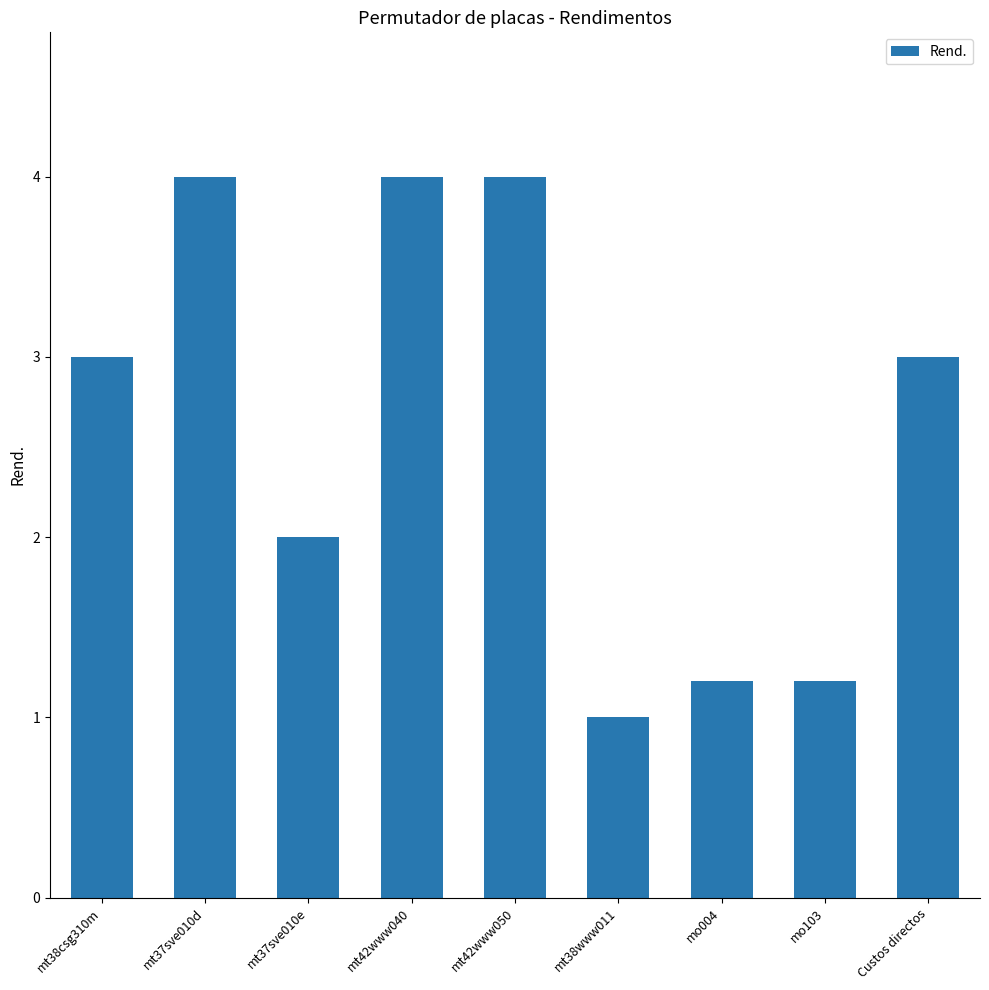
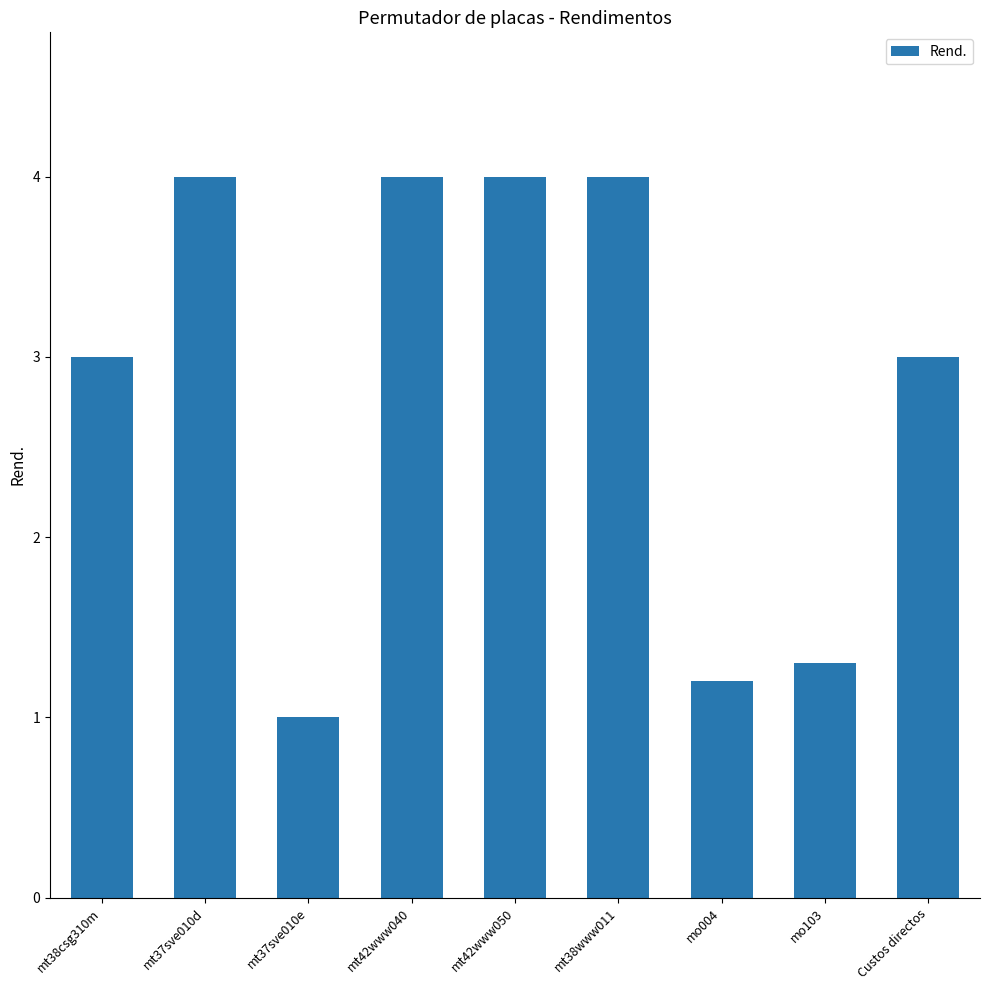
  {
    "mt38csg310m": 3.0,
    "mt37sve010d": 4.0,
-   "mt37sve010e": 2,
+   "mt37sve010e": 1,
    "mt42www040": 4.0,
    "mt42www050": 4.0,
-   "mt38www011": 1,
+   "mt38www011": 4,
    "mo004": 1.2,
-   "mo103": 1.2,
+   "mo103": 1.3,
    "Custos directos": 3.0
  }
